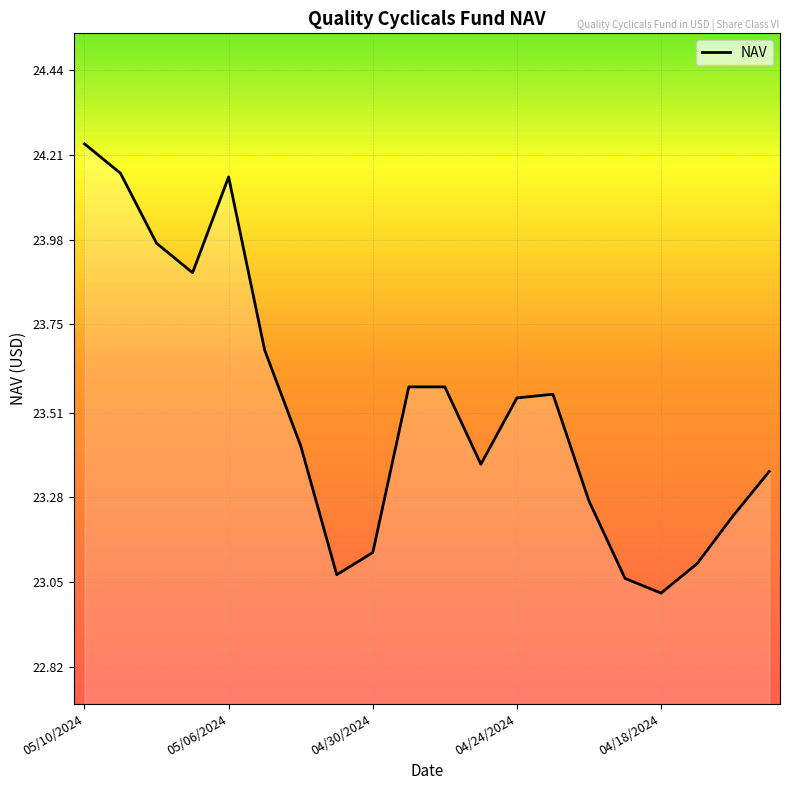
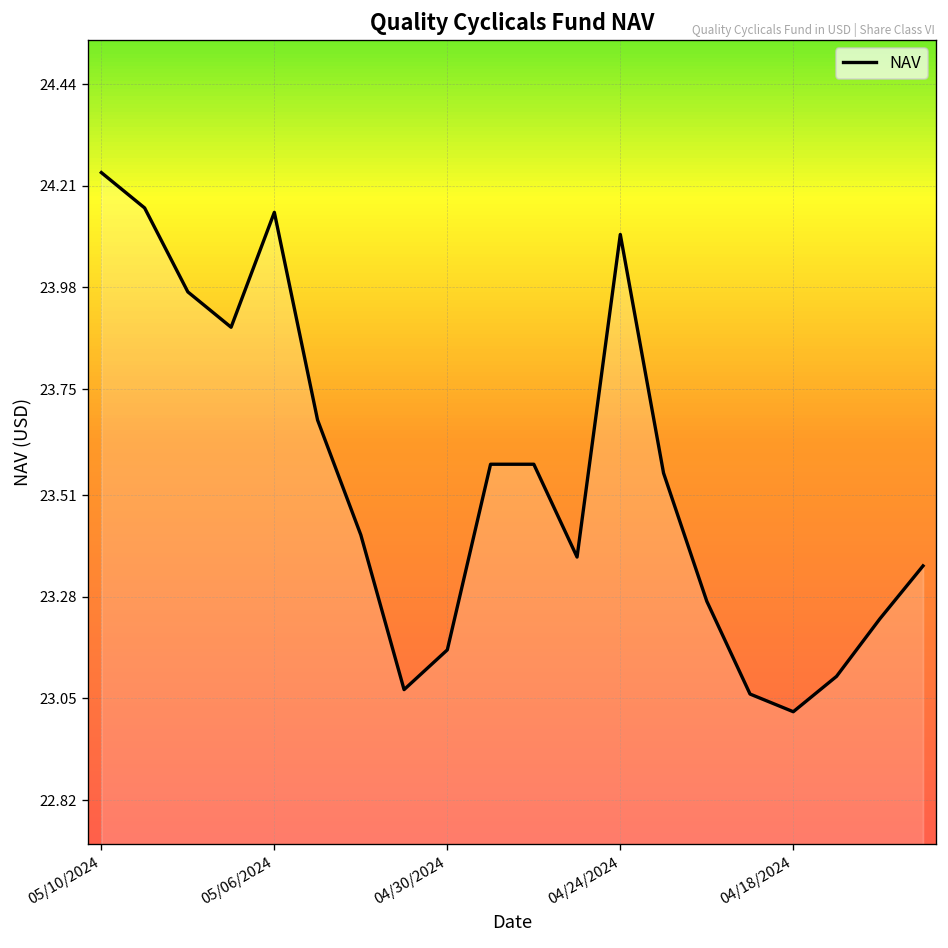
  {
    "05/10/2024": 24.24,
    "05/06/2024": 24.15,
-   "04/30/2024": 23.13,
-   "04/24/2024": 23.55,
+   "04/30/2024": 23.16,
+   "04/24/2024": 24.10,
    "04/18/2024": 23.02
  }
